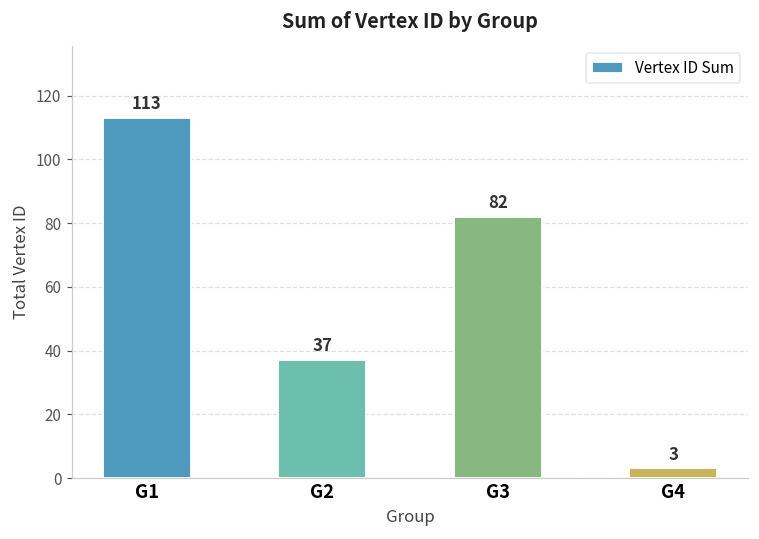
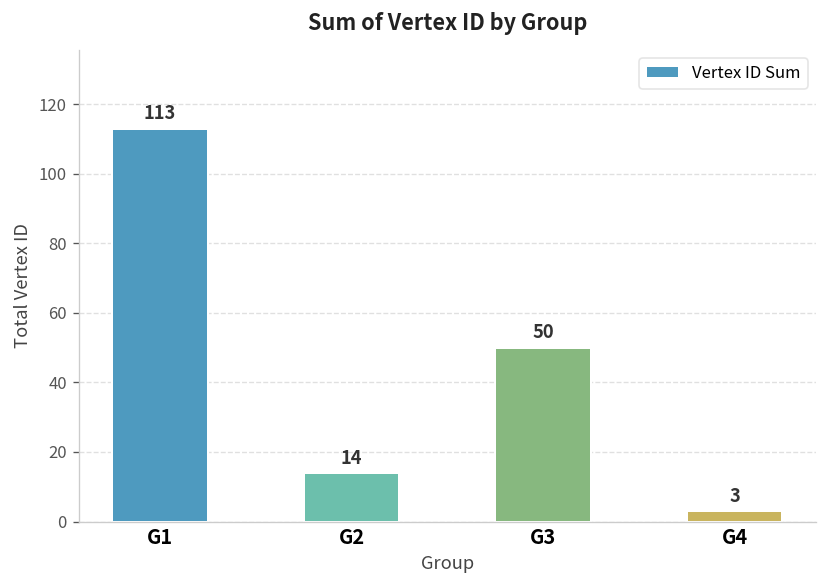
  {
    "G1": 113,
-   "G2": 37,
-   "G3": 82,
+   "G2": 14,
+   "G3": 50,
    "G4": 3
  }
